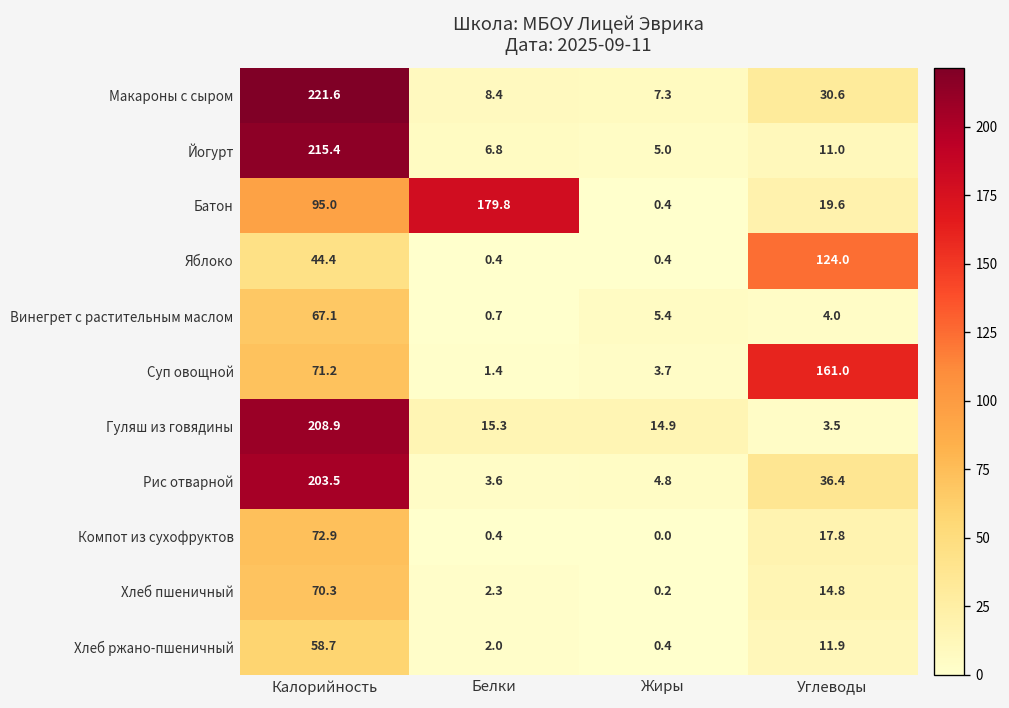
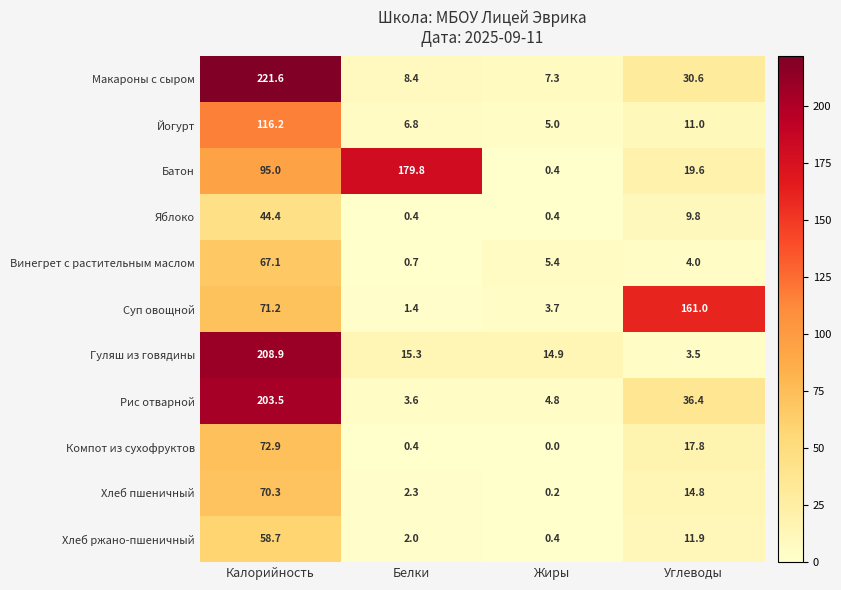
  {
    "Макароны с сыром": {
      "Калорийность": 221.6,
      "Белки": 8.4,
      "Жиры": 7.3,
      "Углеводы": 30.6
    },
    "Йогурт": {
-     "Калорийность": 215.4,
+     "Калорийность": 116.2,
      "Белки": 6.8,
      "Жиры": 5.0,
      "Углеводы": 11.0
    },
    "Батон": {
      "Калорийность": 95.0,
      "Белки": 179.8,
      "Жиры": 0.4,
      "Углеводы": 19.6
    },
    "Яблоко": {
      "Калорийность": 44.4,
      "Белки": 0.4,
      "Жиры": 0.4,
-     "Углеводы": 124.0
+     "Углеводы": 9.8
    },
    "Винегрет с растительным маслом": {
      "Калорийность": 67.1,
      "Белки": 0.7,
      "Жиры": 5.4,
      "Углеводы": 4.0
    },
    "Суп овощной": {
      "Калорийность": 71.2,
      "Белки": 1.4,
      "Жиры": 3.7,
      "Углеводы": 161.0
    },
    "Гуляш из говядины": {
      "Калорийность": 208.9,
      "Белки": 15.3,
      "Жиры": 14.9,
      "Углеводы": 3.5
    },
    "Рис отварной": {
      "Калорийность": 203.5,
      "Белки": 3.6,
      "Жиры": 4.8,
      "Углеводы": 36.4
    },
    "Компот из сухофруктов": {
      "Калорийность": 72.9,
      "Белки": 0.4,
      "Жиры": 0.0,
      "Углеводы": 17.8
    },
    "Хлеб пшеничный": {
      "Калорийность": 70.3,
      "Белки": 2.3,
      "Жиры": 0.2,
      "Углеводы": 14.8
    },
    "Хлеб ржано-пшеничный": {
      "Калорийность": 58.7,
      "Белки": 2.0,
      "Жиры": 0.4,
      "Углеводы": 11.9
    }
  }
